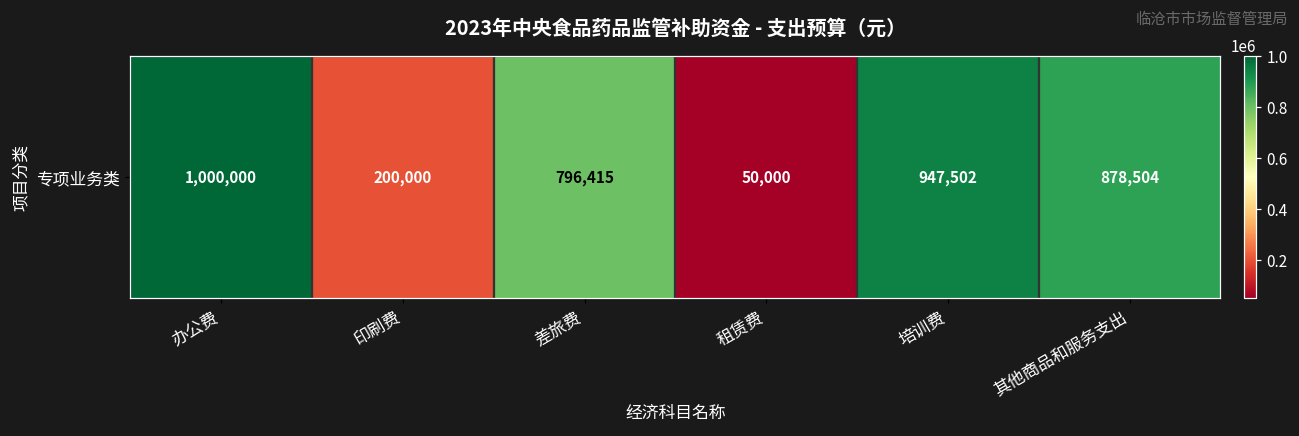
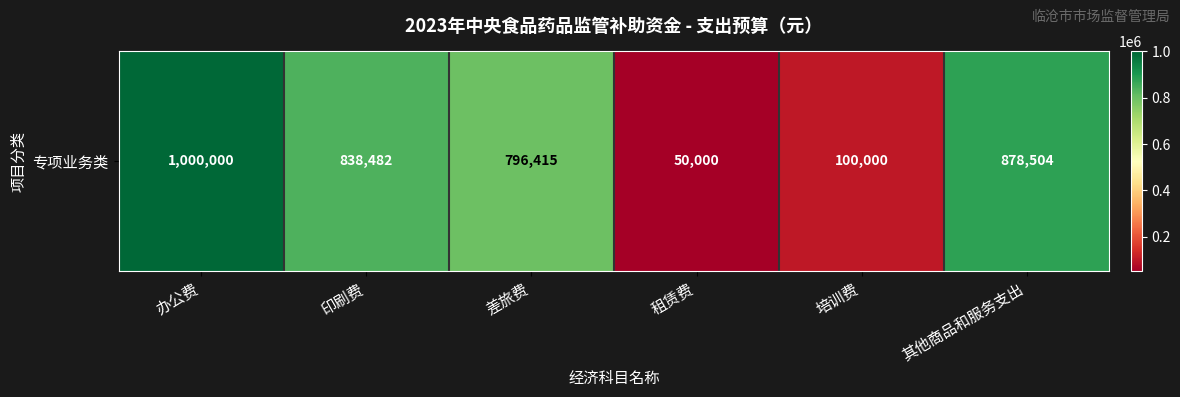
  {
    "专项业务类": {
      "办公费": "1,000,000",
-     "印刷费": "200,000",
+     "印刷费": "838,482",
      "差旅费": "796,415",
      "租赁费": "50,000",
-     "培训费": "947,502",
+     "培训费": "100,000",
      "其他商品和服务支出": "878,504"
    }
  }
